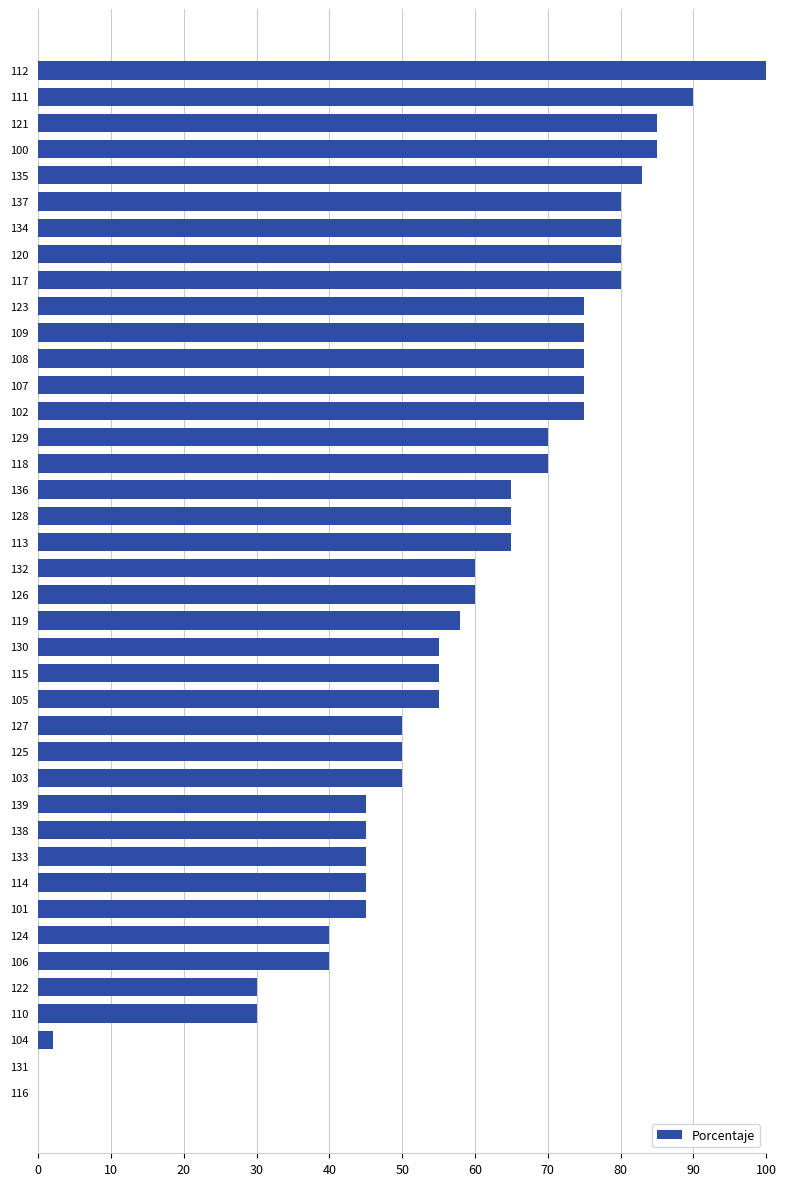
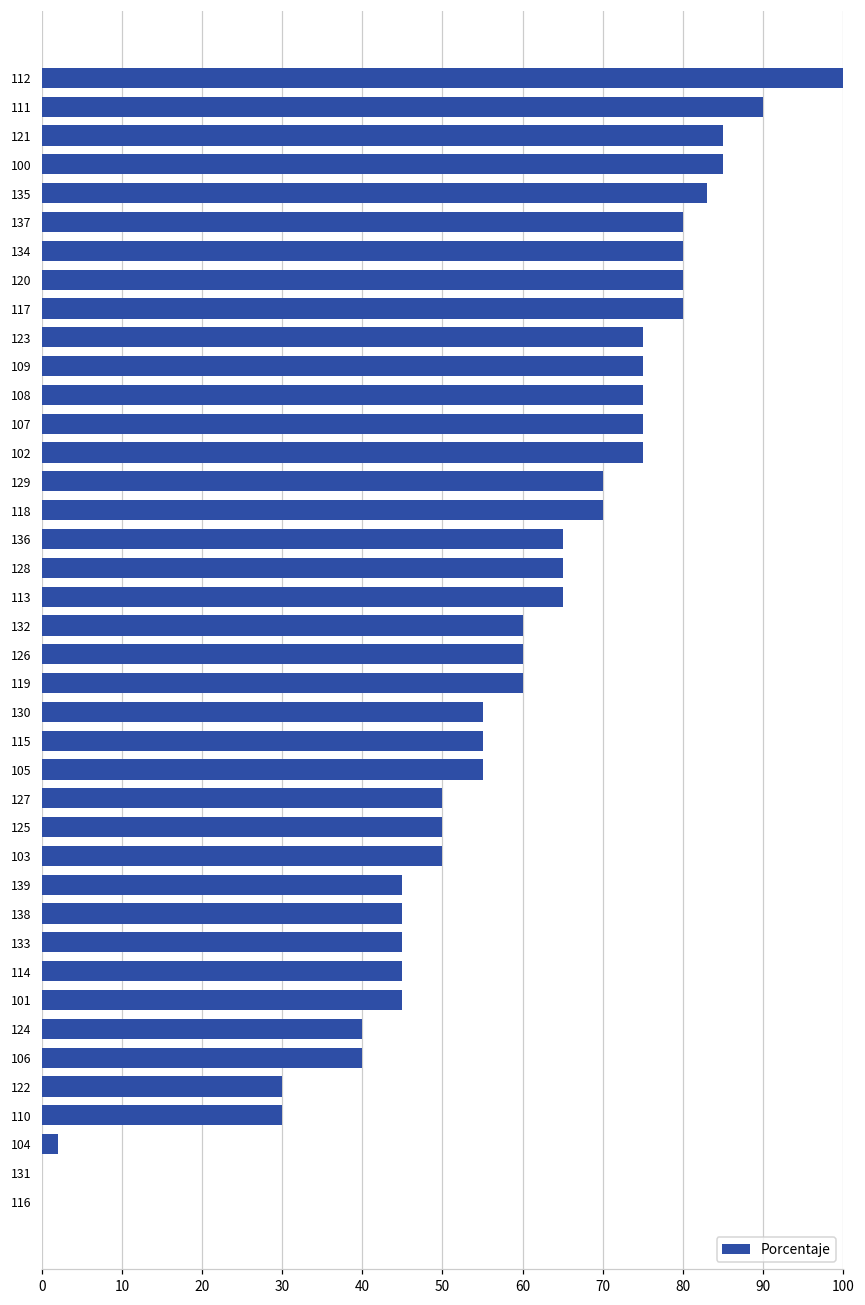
  {
    "112": 100,
    "111": 90,
    "121": 85,
    "100": 85,
    "135": 83,
    "137": 80,
    "134": 80,
    "120": 80,
    "117": 80,
    "123": 75,
    "109": 75,
    "108": 75,
    "107": 75,
    "102": 75,
    "129": 70,
    "118": 70,
    "136": 65,
    "128": 65,
    "113": 65,
    "132": 60,
    "126": 60,
-   "119": 58,
+   "119": 60,
    "130": 55,
    "115": 55,
    "105": 55,
    "127": 50,
    "125": 50,
    "103": 50,
    "139": 45,
    "138": 45,
    "133": 45,
    "114": 45,
    "101": 45,
    "124": 40,
    "106": 40,
    "122": 30,
    "110": 30,
    "104": 2,
    "131": 0,
    "116": 0
  }
